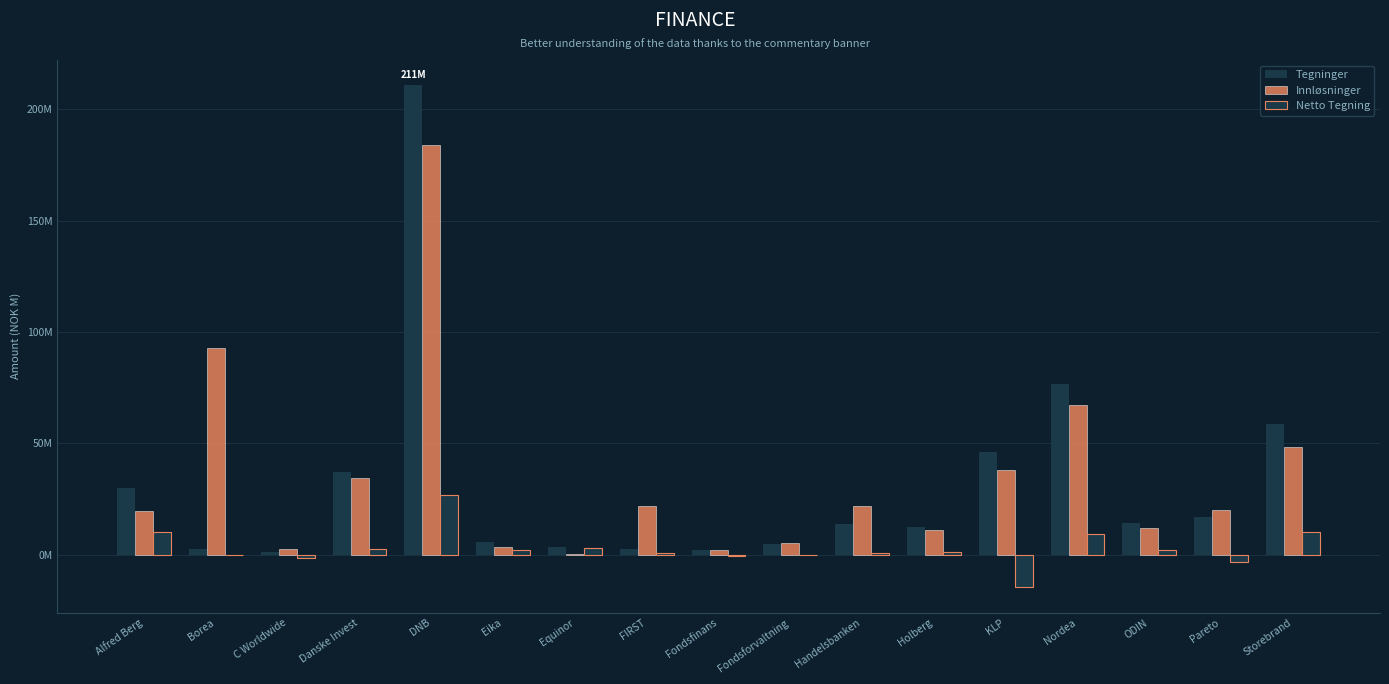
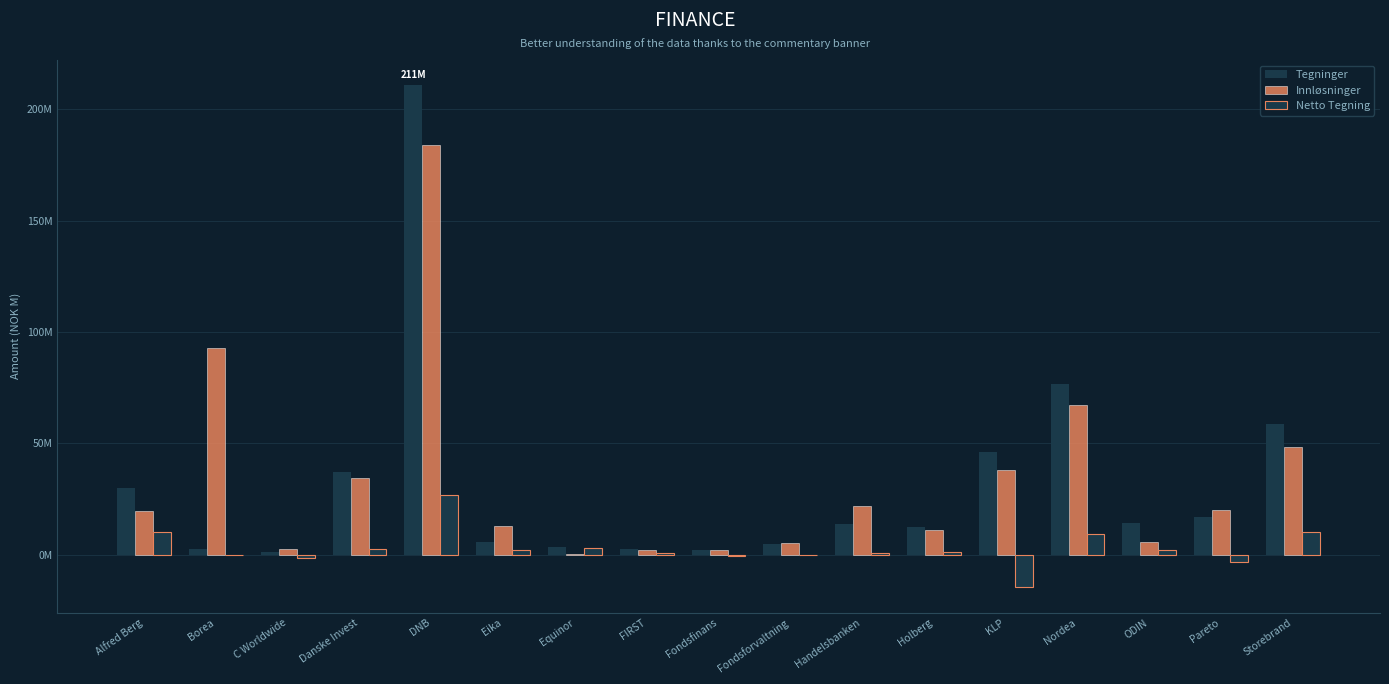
  {
    "Innløsninger": {
      "Alfred Berg": 20000000,
      "Borea": 93000000,
      "C Worldwide": 3000000,
      "Danske Invest": 35000000,
      "DNB": 184000000,
-     "Eika": 4000000,
-     "FIRST": 22000000,
+     "Eika": 13000000,
+     "FIRST": 2000000,
      "Fondsfinans": 2000000,
      "Fondsforvaltning": 5000000,
      "Handelsbanken": 22000000,
      "Holberg": 11000000,
      "KLP": 38000000,
      "Nordea": 67000000,
-     "ODIN": 12000000,
+     "ODIN": 6000000,
      "Pareto": 20000000,
      "Storebrand": 48000000
    }
  }
